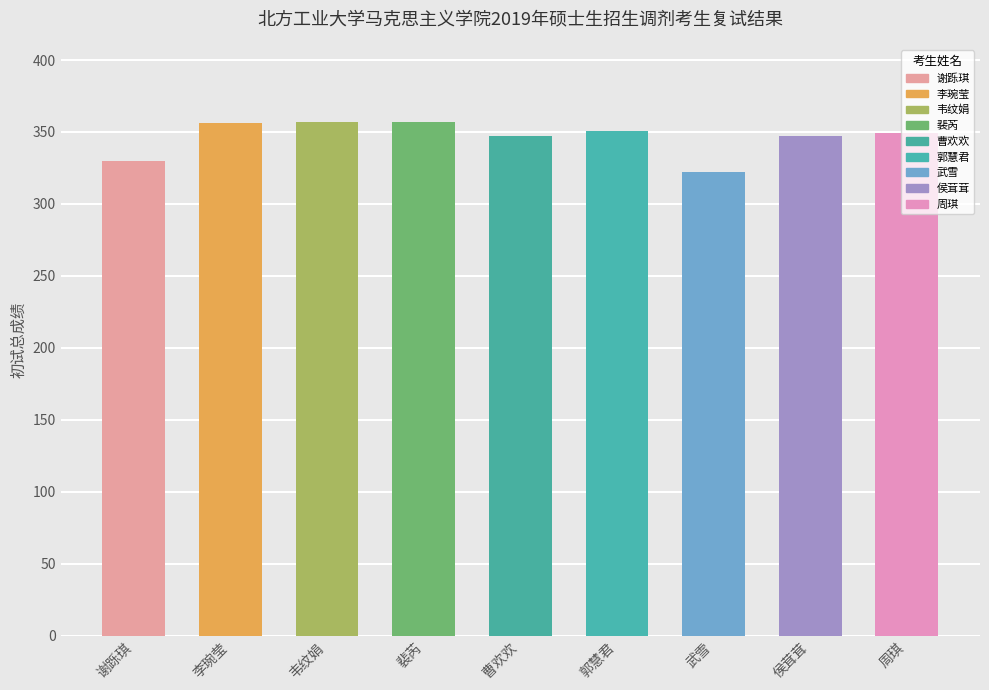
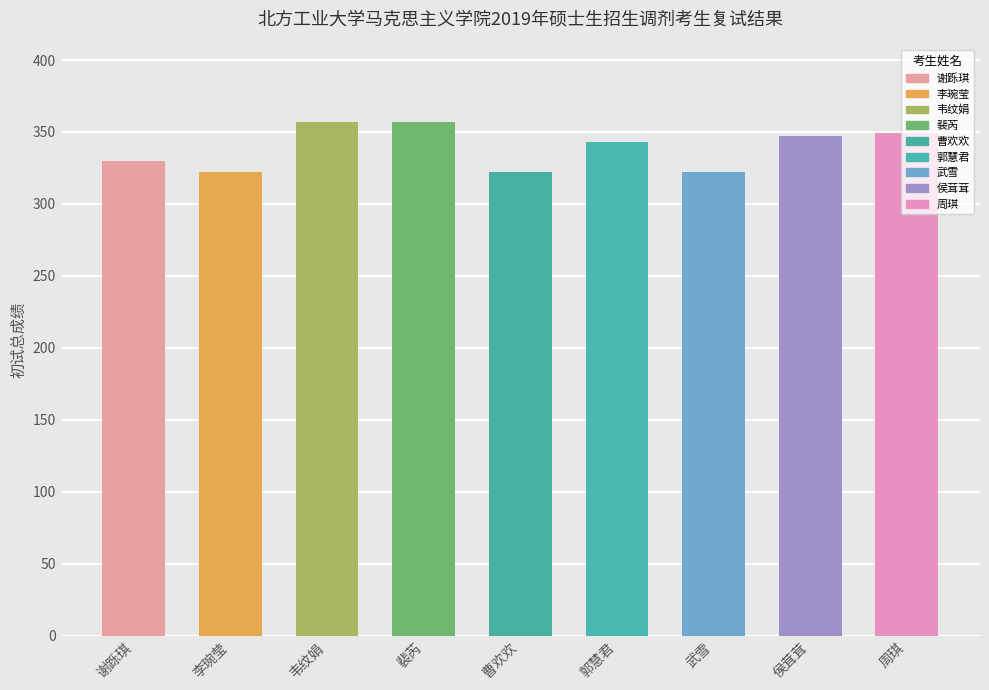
  {
    "谢跞琪": 330,
-   "李琬莹": 356,
+   "李琬莹": 322,
    "韦纹娟": 357,
    "裴芮": 357,
-   "曹欢欢": 347,
-   "郭慧君": 351,
+   "曹欢欢": 322,
+   "郭慧君": 343,
    "武雪": 322,
    "侯茸茸": 347
  }
